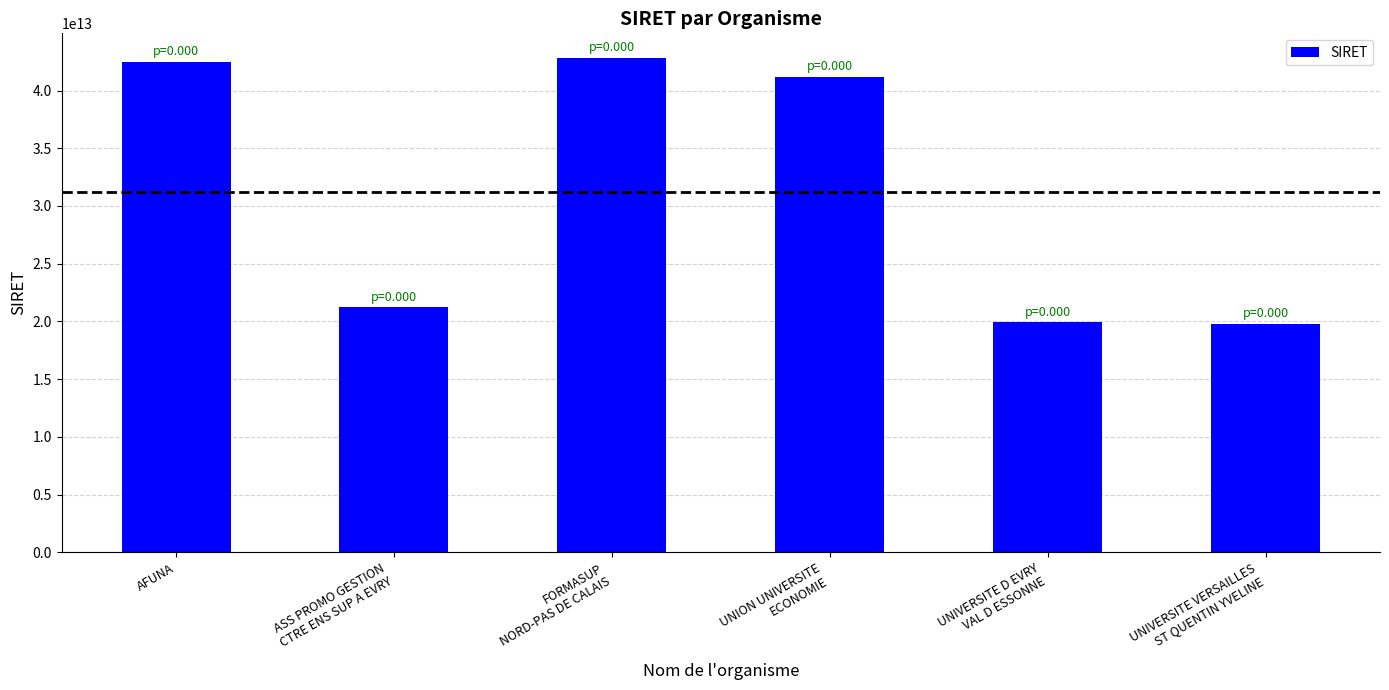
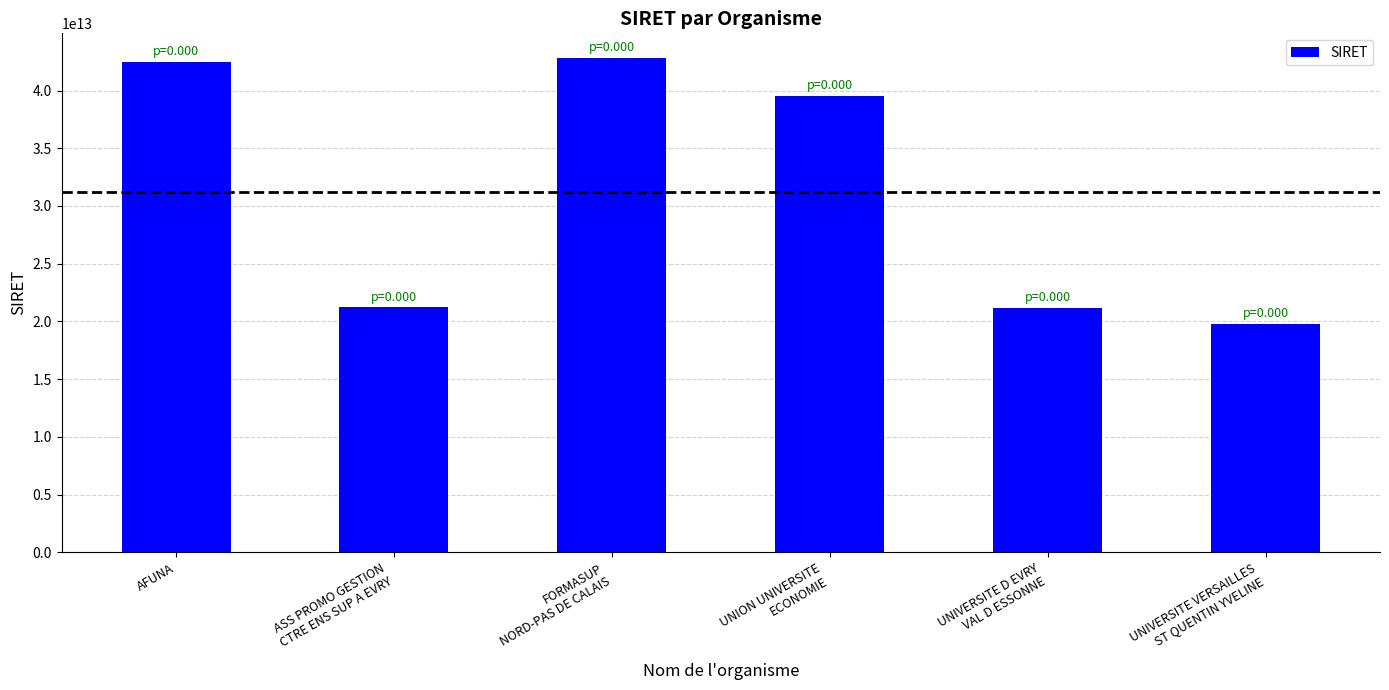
  {
-   "UNION UNIVERSITE ECONOMIE": 41200000000000,
-   "UNIVERSITE D EVRY VAL D ESSONNE": 19900000000000
+   "UNION UNIVERSITE ECONOMIE": 39600000000000,
+   "UNIVERSITE D EVRY VAL D ESSONNE": 21200000000000
  }
